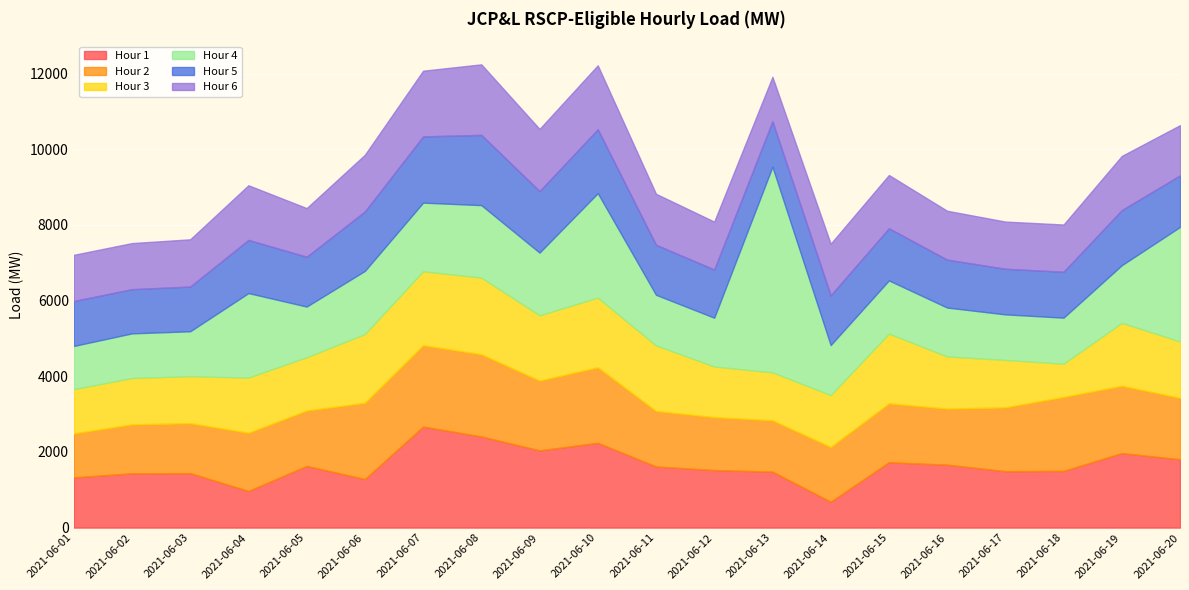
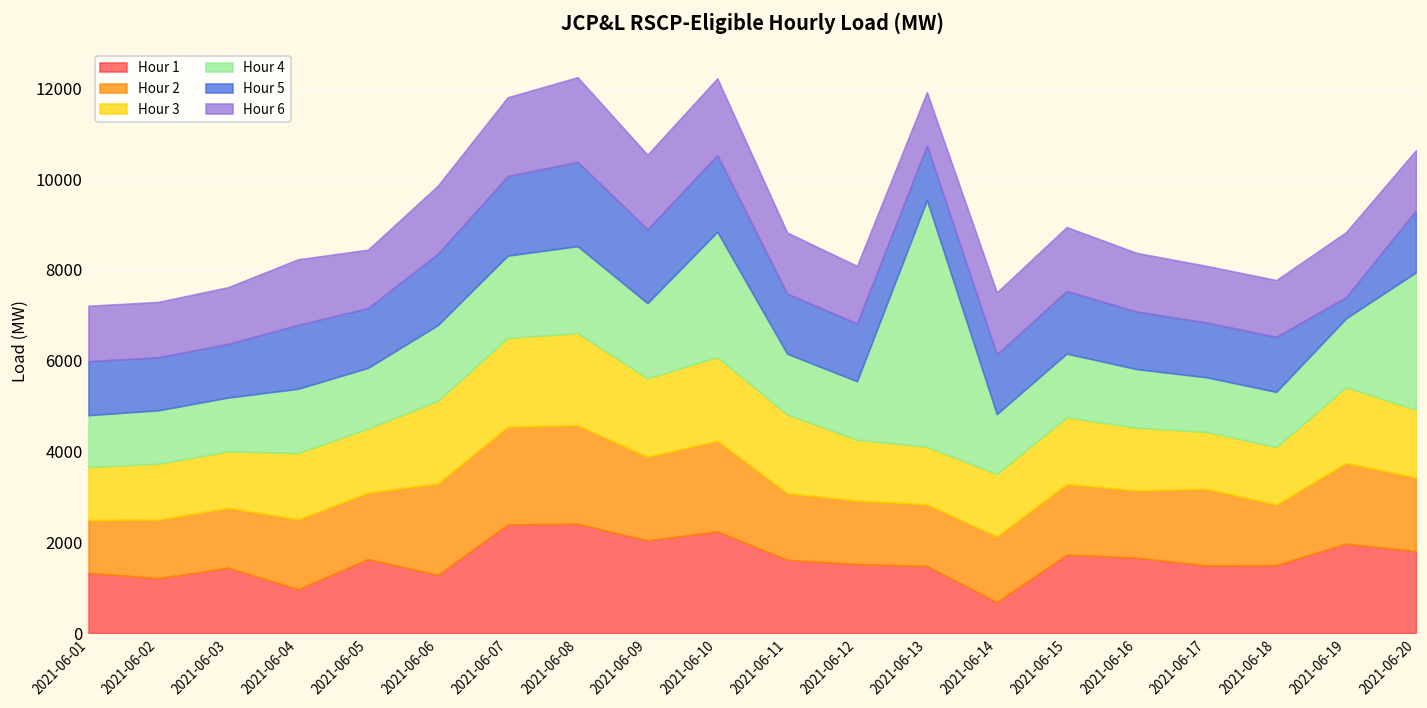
  {
    "Hour 1": {
      "2021-06-01": 1300,
-     "2021-06-02": 1400,
+     "2021-06-02": 1200,
      "2021-06-03": 1400,
      "2021-06-04": 1000,
      "2021-06-05": 1600,
      "2021-06-06": 1300,
-     "2021-06-07": 2700,
+     "2021-06-07": 2400,
      "2021-06-08": 2400,
      "2021-06-09": 2000,
      "2021-06-10": 2200,
      "2021-06-11": 1600,
      "2021-06-12": 1500,
      "2021-06-13": 1500,
      "2021-06-14": 700,
      "2021-06-15": 1700,
      "2021-06-16": 1700,
      "2021-06-17": 1500,
      "2021-06-18": 1500,
      "2021-06-19": 2000,
      "2021-06-20": 1800
    },
    "Hour 2": {
      "2021-06-01": 1200,
      "2021-06-02": 1300,
      "2021-06-03": 1300,
      "2021-06-04": 1500,
      "2021-06-05": 1500,
      "2021-06-06": 2000,
      "2021-06-07": 2100,
      "2021-06-08": 2200,
      "2021-06-09": 1800,
      "2021-06-10": 2000,
      "2021-06-11": 1500,
      "2021-06-12": 1400,
      "2021-06-13": 1400,
      "2021-06-14": 1400,
      "2021-06-15": 1600,
      "2021-06-16": 1500,
      "2021-06-17": 1700,
-     "2021-06-18": 2000,
+     "2021-06-18": 1300,
      "2021-06-19": 1800,
      "2021-06-20": 1600
    },
    "Hour 3": {
      "2021-06-01": 1200,
      "2021-06-02": 1200,
      "2021-06-03": 1200,
      "2021-06-04": 1500,
      "2021-06-05": 1400,
      "2021-06-06": 1800,
      "2021-06-07": 2000,
      "2021-06-08": 2000,
      "2021-06-09": 1700,
      "2021-06-10": 1800,
      "2021-06-11": 1700,
      "2021-06-12": 1300,
      "2021-06-13": 1300,
      "2021-06-14": 1400,
-     "2021-06-15": 1800,
+     "2021-06-15": 1500,
      "2021-06-16": 1400,
      "2021-06-17": 1300,
-     "2021-06-18": 900,
+     "2021-06-18": 1300,
      "2021-06-19": 1700,
      "2021-06-20": 1500
    },
    "Hour 4": {
      "2021-06-01": 1100,
      "2021-06-02": 1200,
      "2021-06-03": 1200,
-     "2021-06-04": 2200,
+     "2021-06-04": 1400,
      "2021-06-05": 1300,
      "2021-06-06": 1700,
      "2021-06-07": 1800,
      "2021-06-08": 1900,
      "2021-06-09": 1700,
      "2021-06-10": 2800,
      "2021-06-11": 1300,
      "2021-06-12": 1300,
      "2021-06-13": 5400,
      "2021-06-14": 1300,
      "2021-06-15": 1400,
      "2021-06-16": 1300,
      "2021-06-17": 1200,
      "2021-06-18": 1200,
      "2021-06-19": 1500,
      "2021-06-20": 3000
    },
    "Hour 5": {
      "2021-06-01": 1200,
      "2021-06-02": 1200,
      "2021-06-03": 1200,
      "2021-06-04": 1400,
      "2021-06-05": 1300,
      "2021-06-06": 1600,
      "2021-06-07": 1700,
      "2021-06-08": 1900,
      "2021-06-09": 1600,
      "2021-06-10": 1700,
      "2021-06-11": 1300,
      "2021-06-12": 1300,
      "2021-06-13": 1200,
      "2021-06-14": 1300,
      "2021-06-15": 1400,
      "2021-06-16": 1300,
      "2021-06-17": 1200,
      "2021-06-18": 1200,
-     "2021-06-19": 1500,
+     "2021-06-19": 500,
      "2021-06-20": 1400
    },
    "Hour 6": {
      "2021-06-01": 1200,
      "2021-06-02": 1200,
      "2021-06-03": 1200,
      "2021-06-04": 1400,
      "2021-06-05": 1300,
      "2021-06-06": 1500,
      "2021-06-07": 1700,
      "2021-06-08": 1900,
      "2021-06-09": 1600,
      "2021-06-10": 1700,
      "2021-06-11": 1300,
      "2021-06-12": 1300,
      "2021-06-13": 1200,
      "2021-06-14": 1400,
      "2021-06-15": 1400,
      "2021-06-16": 1300,
      "2021-06-17": 1200,
      "2021-06-18": 1200,
      "2021-06-19": 1400,
      "2021-06-20": 1300
    }
  }
